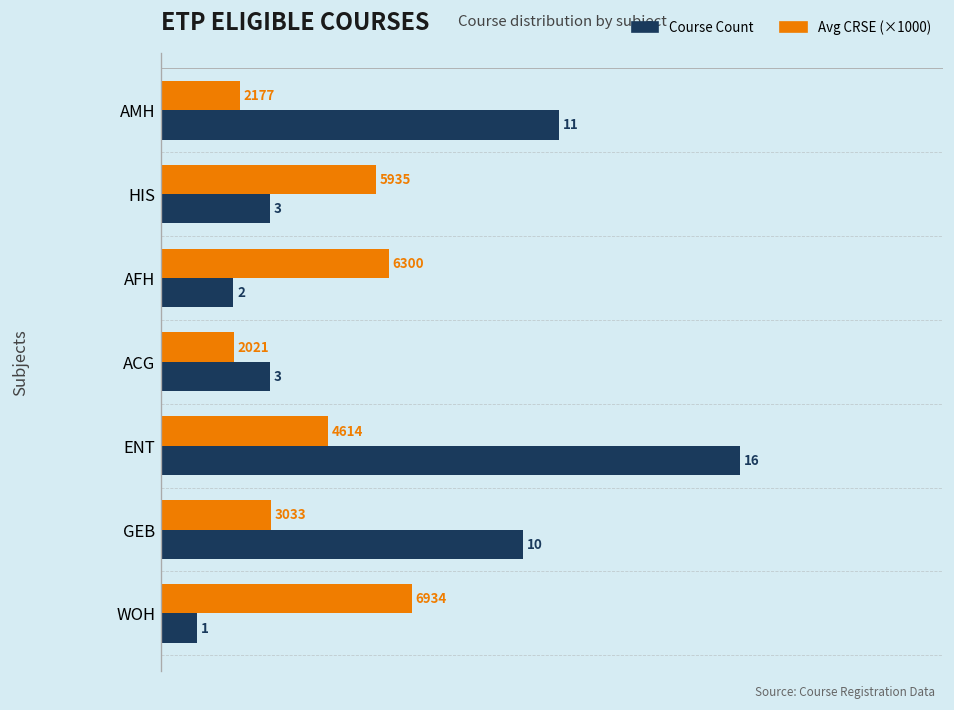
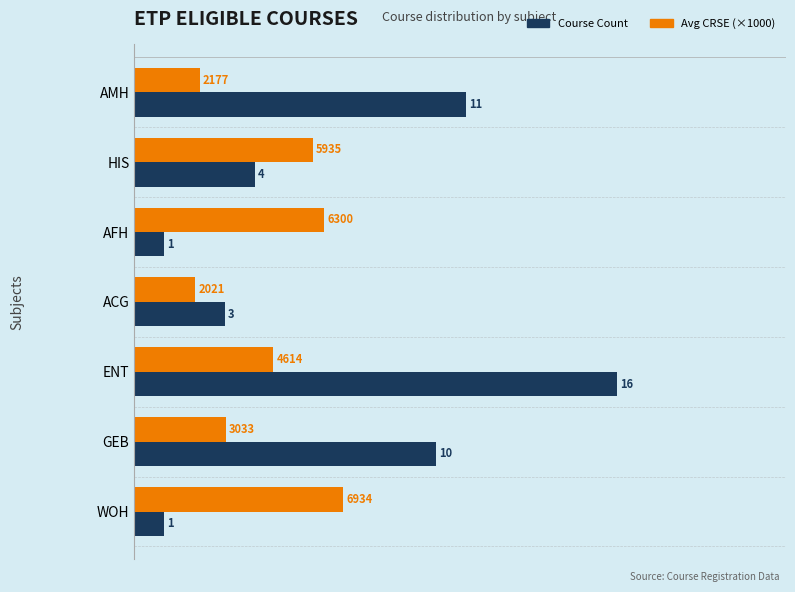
  {
    "Course Count": {
      "AMH": 11,
-     "HIS": 3,
-     "AFH": 2,
+     "HIS": 4,
+     "AFH": 1,
      "ACG": 3,
      "ENT": 16,
      "GEB": 10,
      "WOH": 1
    }
  }
